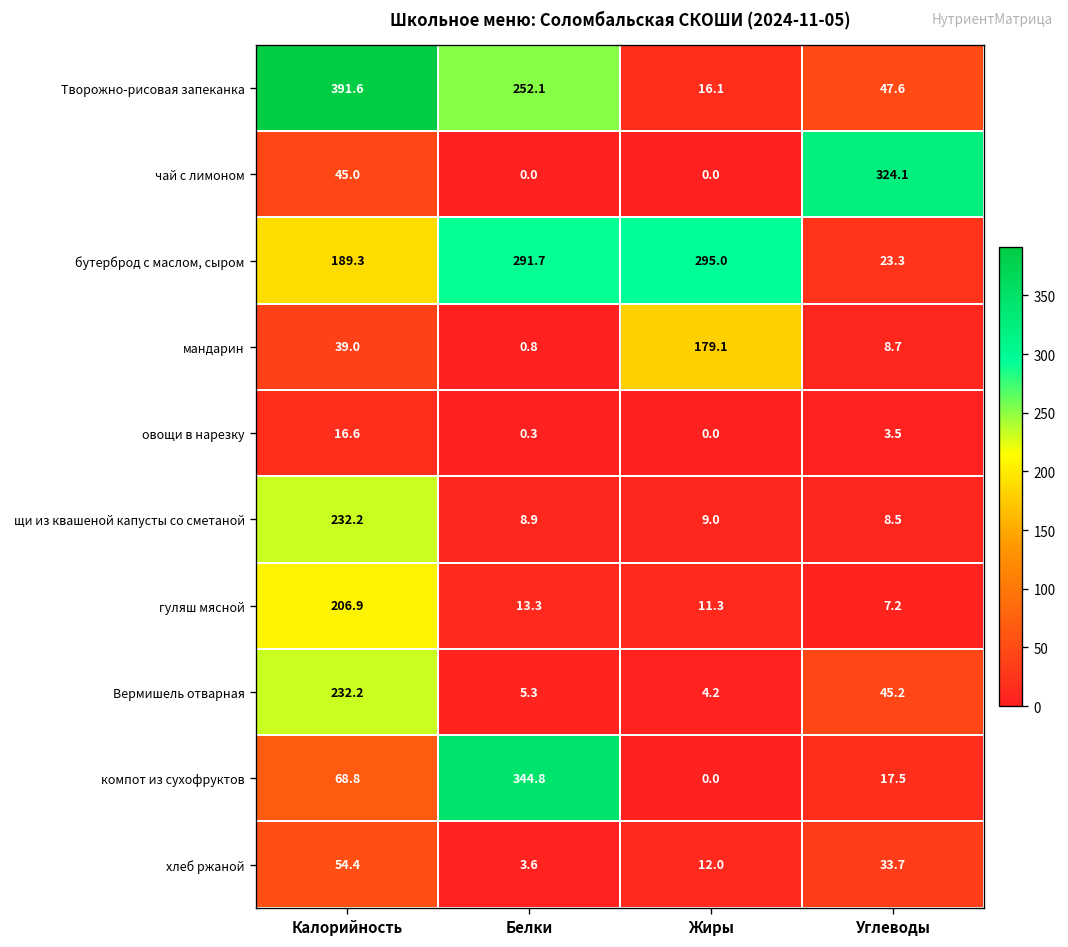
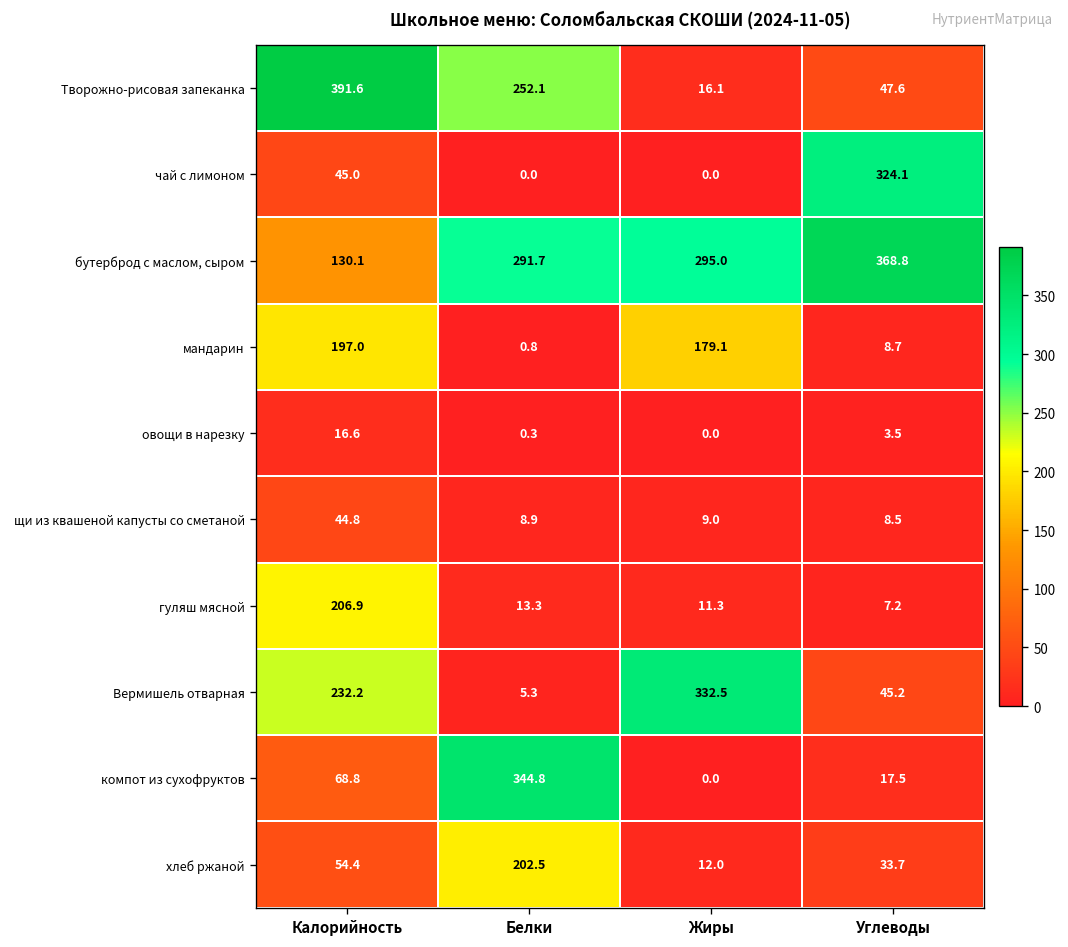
  {
    "Творожно-рисовая запеканка": {
      "Калорийность": 391.6,
      "Белки": 252.1,
      "Жиры": 16.1,
      "Углеводы": 47.6
    },
    "чай с лимоном": {
      "Калорийность": 45.0,
      "Белки": 0.0,
      "Жиры": 0.0,
      "Углеводы": 324.1
    },
    "бутерброд с маслом, сыром": {
-     "Калорийность": 189.3,
+     "Калорийность": 130.1,
      "Белки": 291.7,
      "Жиры": 295.0,
-     "Углеводы": 23.3
+     "Углеводы": 368.8
    },
    "мандарин": {
-     "Калорийность": 39.0,
+     "Калорийность": 197.0,
      "Белки": 0.8,
      "Жиры": 179.1,
      "Углеводы": 8.7
    },
    "овощи в нарезку": {
      "Калорийность": 16.6,
      "Белки": 0.3,
      "Жиры": 0.0,
      "Углеводы": 3.5
    },
    "щи из квашеной капусты со сметаной": {
-     "Калорийность": 232.2,
+     "Калорийность": 44.8,
      "Белки": 8.9,
      "Жиры": 9.0,
      "Углеводы": 8.5
    },
    "гуляш мясной": {
      "Калорийность": 206.9,
      "Белки": 13.3,
      "Жиры": 11.3,
      "Углеводы": 7.2
    },
    "Вермишель отварная": {
      "Калорийность": 232.2,
      "Белки": 5.3,
-     "Жиры": 4.2,
+     "Жиры": 332.5,
      "Углеводы": 45.2
    },
    "компот из сухофруктов": {
      "Калорийность": 68.8,
      "Белки": 344.8,
      "Жиры": 0.0,
      "Углеводы": 17.5
    },
    "хлеб ржаной": {
      "Калорийность": 54.4,
-     "Белки": 3.6,
+     "Белки": 202.5,
      "Жиры": 12.0,
      "Углеводы": 33.7
    }
  }
